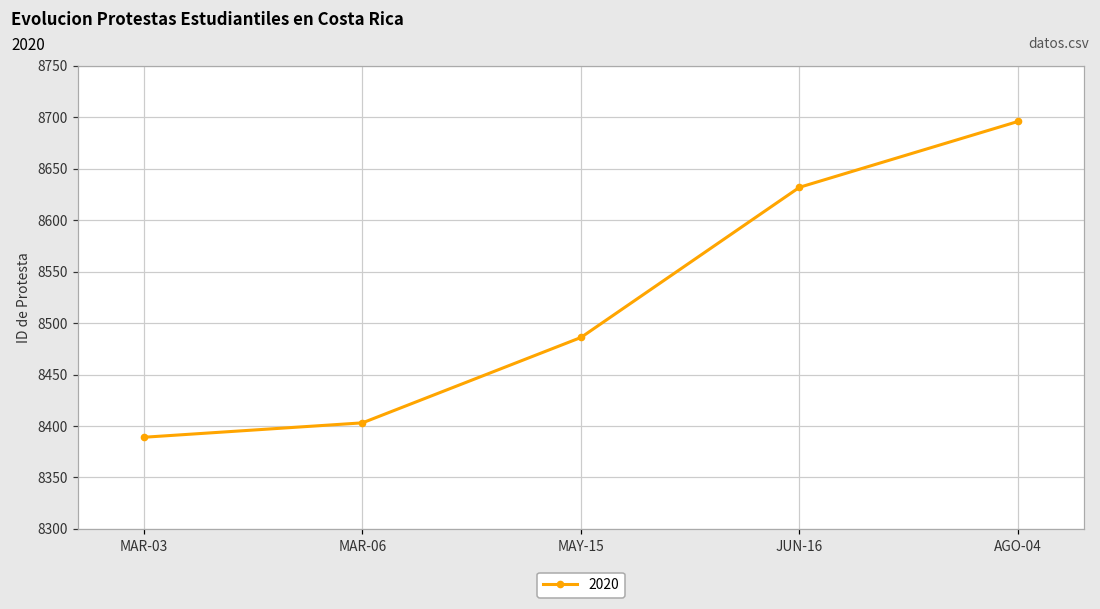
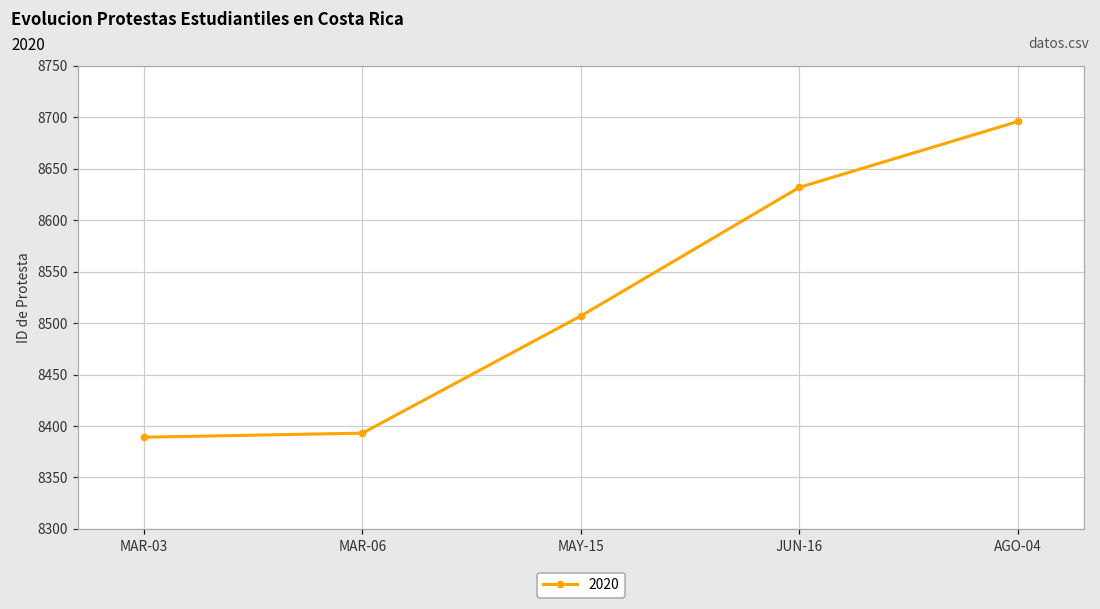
  {
    "MAR-03": 8390,
-   "MAR-06": 8400,
-   "MAY-15": 8490,
+   "MAR-06": 8390,
+   "MAY-15": 8510,
    "JUN-16": 8630,
    "AGO-04": 8700
  }
